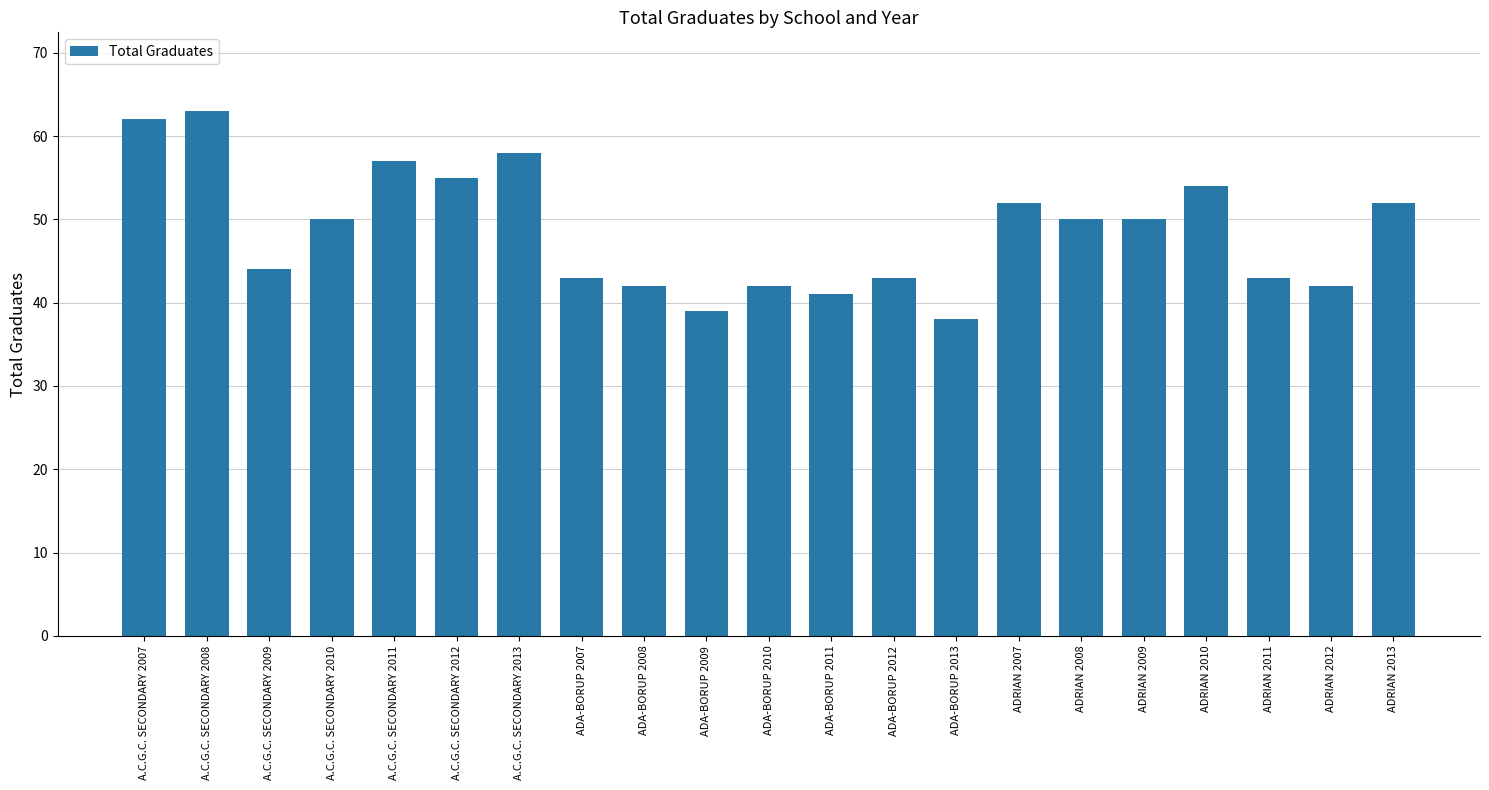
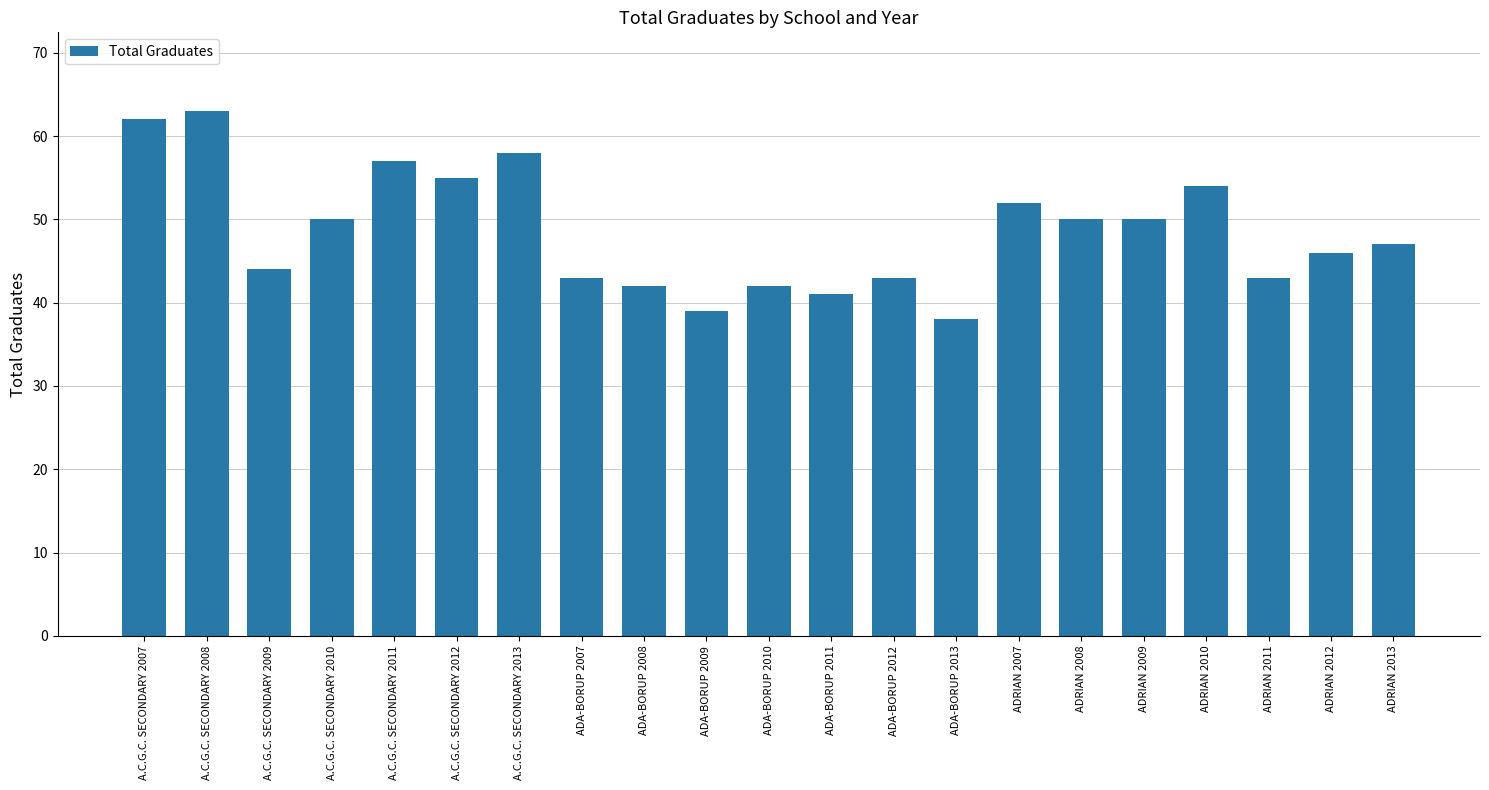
  {
    "A.C.G.C. SECONDARY 2007": 62,
    "A.C.G.C. SECONDARY 2008": 63,
    "A.C.G.C. SECONDARY 2009": 44,
    "A.C.G.C. SECONDARY 2010": 50,
    "A.C.G.C. SECONDARY 2011": 57,
    "A.C.G.C. SECONDARY 2012": 55,
    "A.C.G.C. SECONDARY 2013": 58,
    "ADA-BORUP 2007": 43,
    "ADA-BORUP 2008": 42,
    "ADA-BORUP 2009": 39,
    "ADA-BORUP 2010": 42,
    "ADA-BORUP 2011": 41,
    "ADA-BORUP 2012": 43,
    "ADA-BORUP 2013": 38,
    "ADRIAN 2007": 52,
    "ADRIAN 2008": 50,
    "ADRIAN 2009": 50,
    "ADRIAN 2010": 54,
    "ADRIAN 2011": 43,
-   "ADRIAN 2012": 42,
-   "ADRIAN 2013": 52
+   "ADRIAN 2012": 46,
+   "ADRIAN 2013": 47
  }
